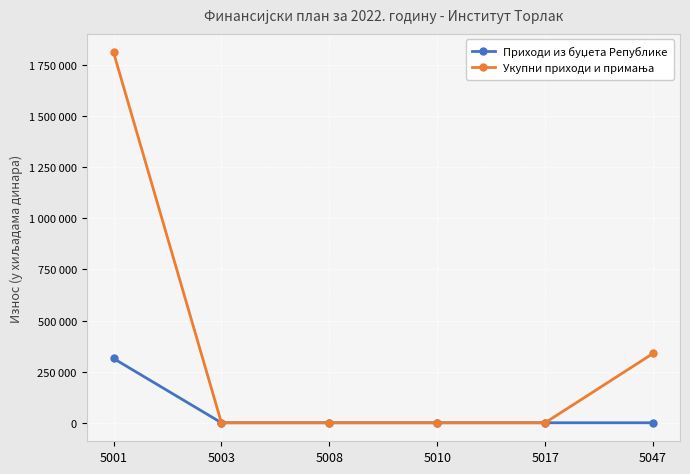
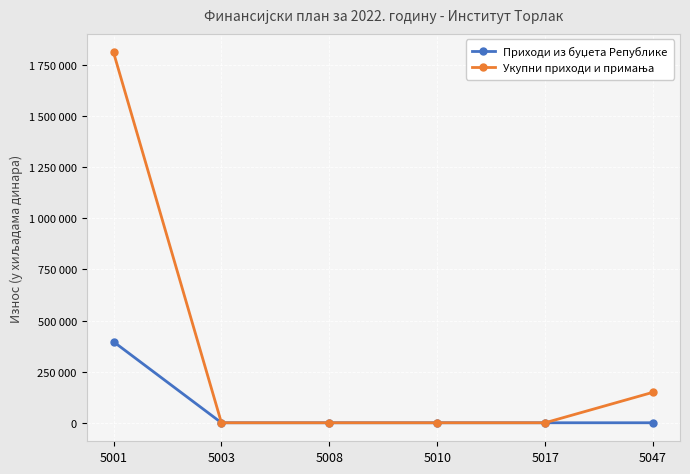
  {
    "Приходи из буџета Републике": {
-     "5001": 310000,
+     "5001": 400000,
      "5047": 0
    },
    "Укупни приходи и примања": {
      "5001": 1810000,
-     "5047": 340000
+     "5047": 150000
    }
  }
